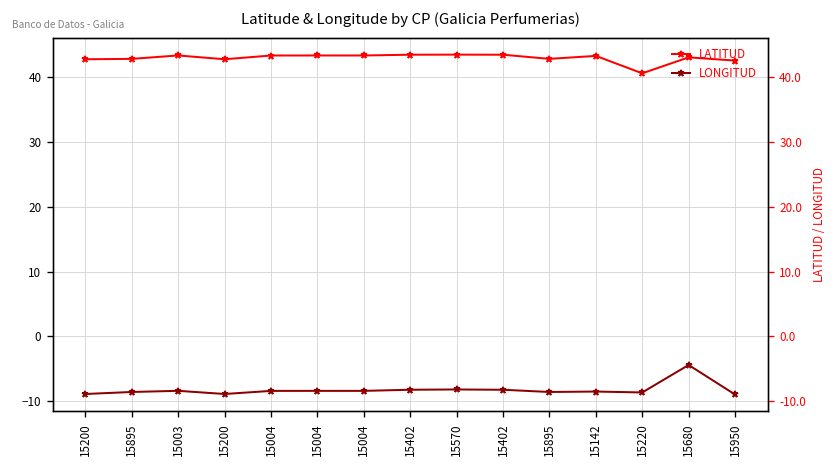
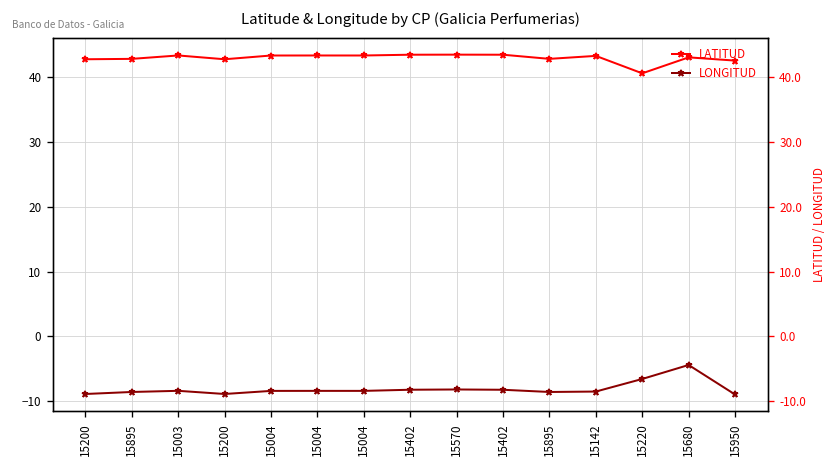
  {
    "LATITUD": {
      "15003": 43,
      "15570": 43,
      "15142": 43,
      "15220": 41,
      "15680": 43,
      "15950": 43
    },
    "LONGITUD": {
      "15003": -8,
      "15570": -8,
      "15142": -9,
-     "15220": -9,
+     "15220": -7,
      "15680": -4,
      "15950": -9
    }
  }
